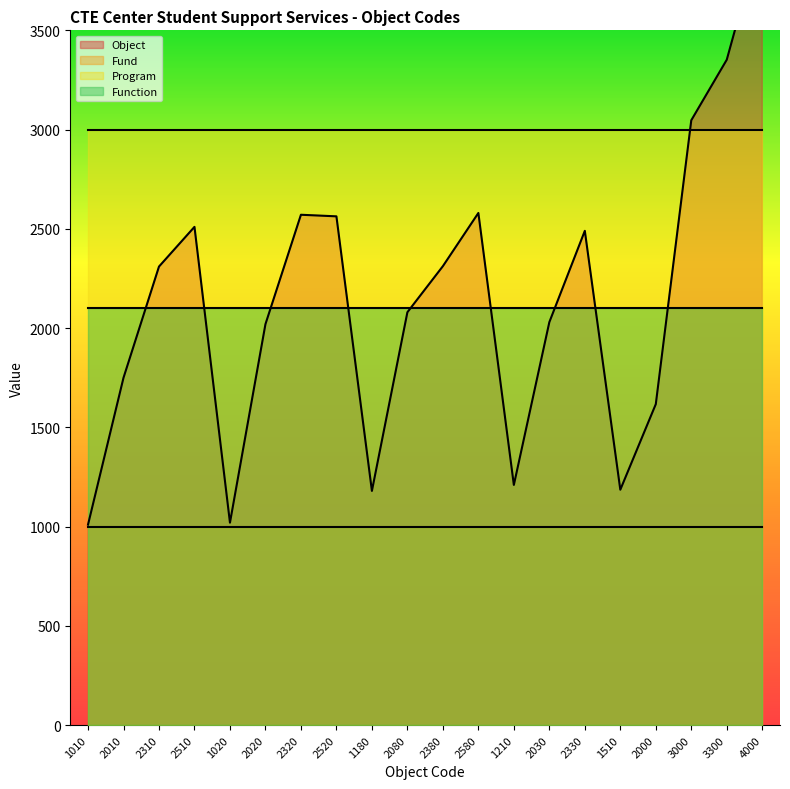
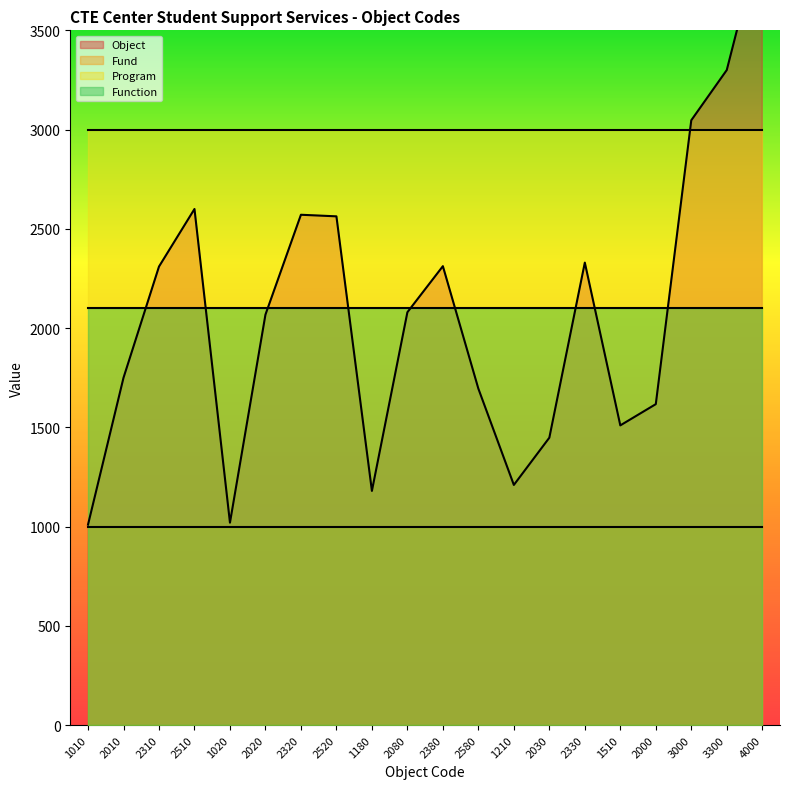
  {
    "Object": {
      "2010": 1750,
      "2310": 2310,
-     "2510": 2510,
+     "2510": 2600,
      "1020": 1020,
-     "2020": 2020,
+     "2020": 2070,
      "2320": 2570,
      "2520": 2560,
      "1180": 1180,
      "2080": 2080,
      "2380": 2310,
-     "2580": 2580,
+     "2580": 1700,
      "1210": 1210,
-     "2030": 2030,
-     "2330": 2490,
-     "1510": 1190,
+     "2030": 1450,
+     "2330": 2330,
+     "1510": 1510,
      "2000": 1620,
      "3000": 3050,
-     "3300": 3350
+     "3300": 3300
    },
    "Function": {
      "1010": 2100,
      "2010": 2100,
      "2310": 2100,
      "2510": 2100,
      "1020": 2100,
      "2020": 2100,
      "2320": 2100,
      "2520": 2100,
      "1180": 2100,
      "2080": 2100,
      "2380": 2100,
      "2580": 2100,
      "1210": 2100,
      "2030": 2100,
      "2330": 2100,
      "1510": 2100,
      "2000": 2100,
      "3000": 2100,
      "3300": 2100,
      "4000": 2100
    }
  }
